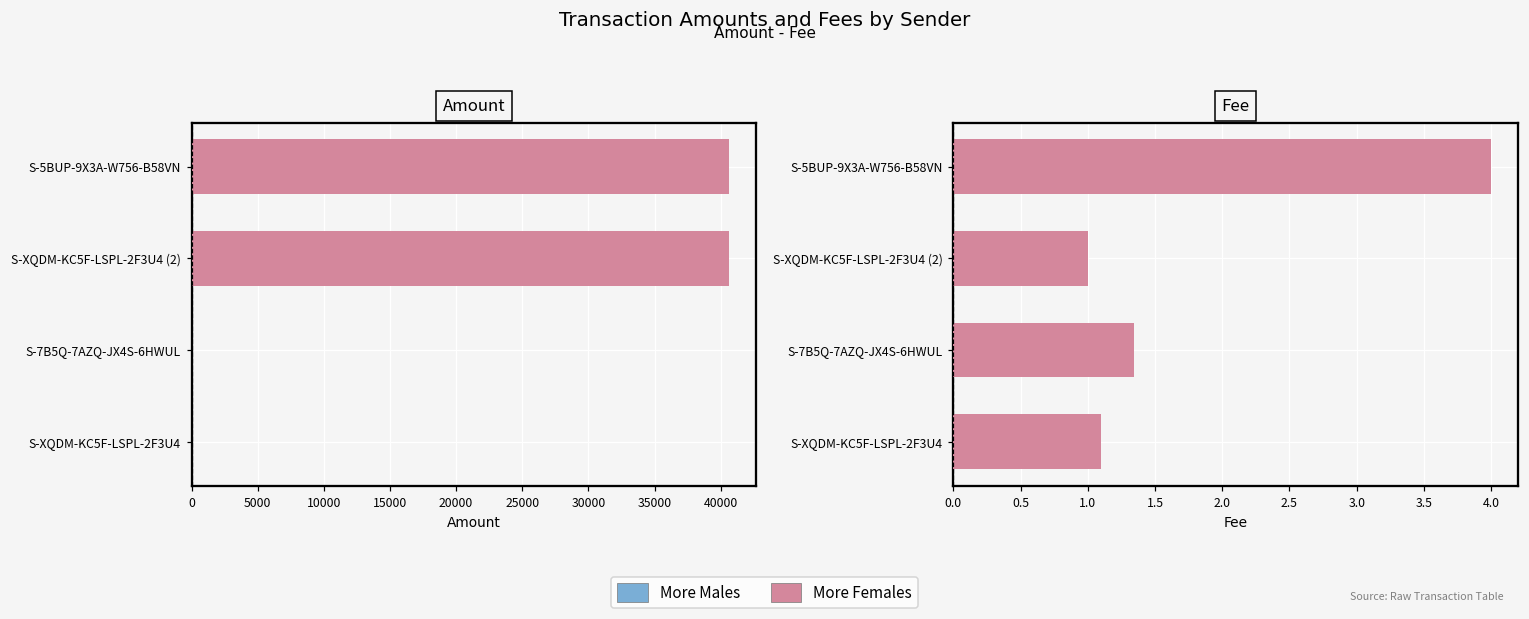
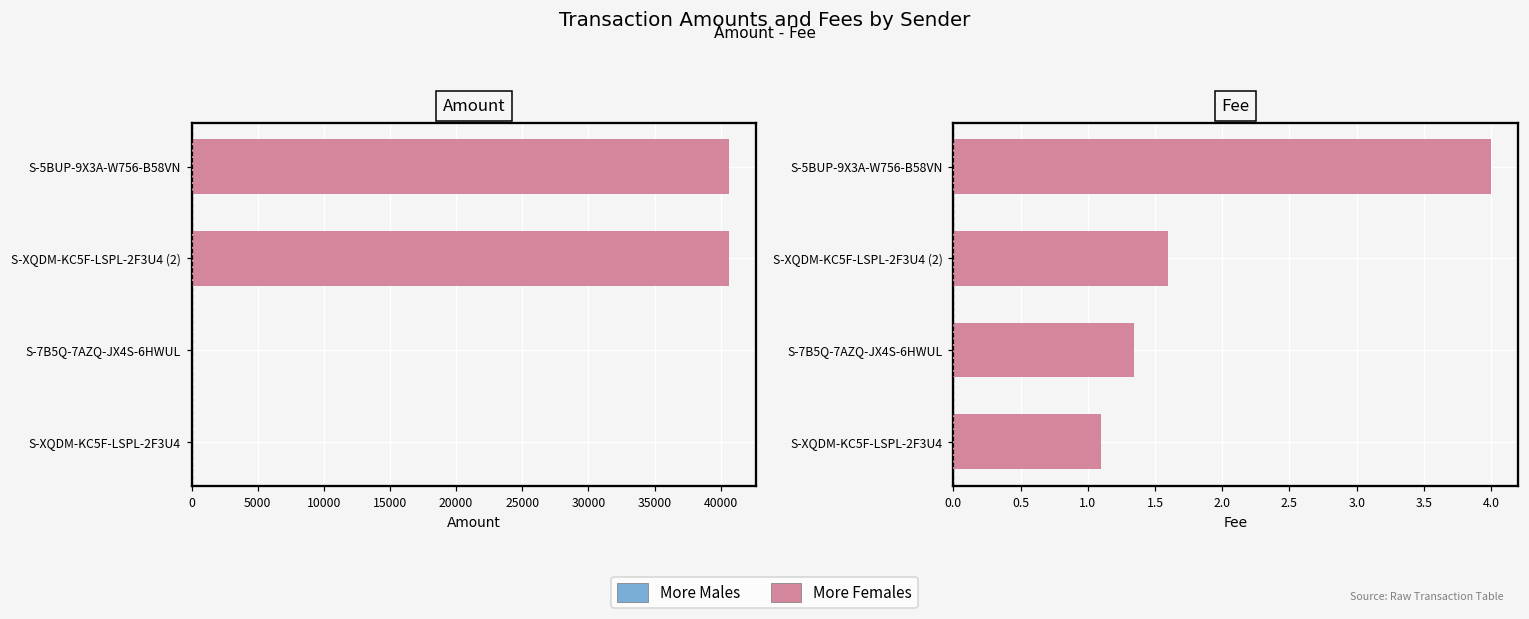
  {
    "Amount": {
      "More Females": {
        "S-5BUP-9X3A-W756-B58VN": 40700,
        "S-XQDM-KC5F-LSPL-2F3U4 (2)": 40700
      },
      "More Males": {
        "S-5BUP-9X3A-W756-B58VN": 0,
        "S-XQDM-KC5F-LSPL-2F3U4 (2)": 0,
        "S-7B5Q-7AZQ-JX4S-6HWUL": 0,
        "S-XQDM-KC5F-LSPL-2F3U4": 0
      }
    },
    "Fee": {
      "More Females": {
        "S-5BUP-9X3A-W756-B58VN": 4.0,
-       "S-XQDM-KC5F-LSPL-2F3U4 (2)": 1.0,
+       "S-XQDM-KC5F-LSPL-2F3U4 (2)": 1.6,
        "S-7B5Q-7AZQ-JX4S-6HWUL": 1.35,
        "S-XQDM-KC5F-LSPL-2F3U4": 1.1
      },
      "More Males": {
        "S-5BUP-9X3A-W756-B58VN": 0.0,
        "S-XQDM-KC5F-LSPL-2F3U4 (2)": 0.0,
        "S-7B5Q-7AZQ-JX4S-6HWUL": 0.0,
        "S-XQDM-KC5F-LSPL-2F3U4": 0.0
      }
    }
  }
